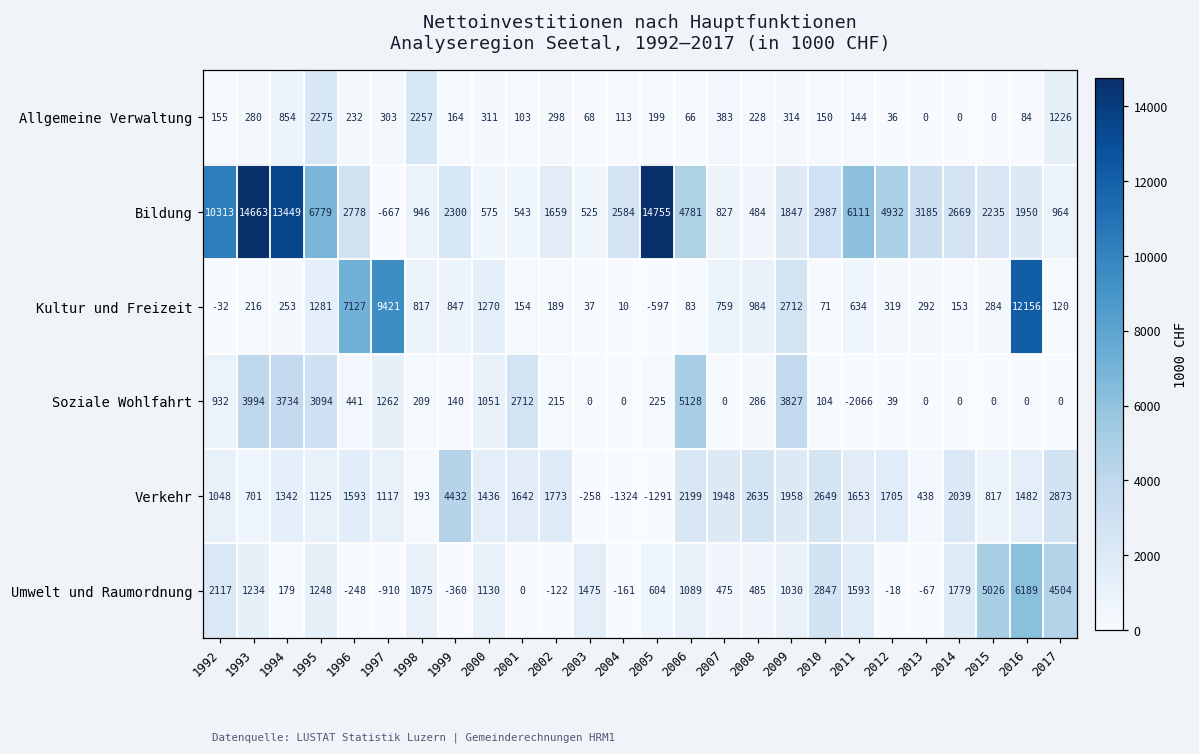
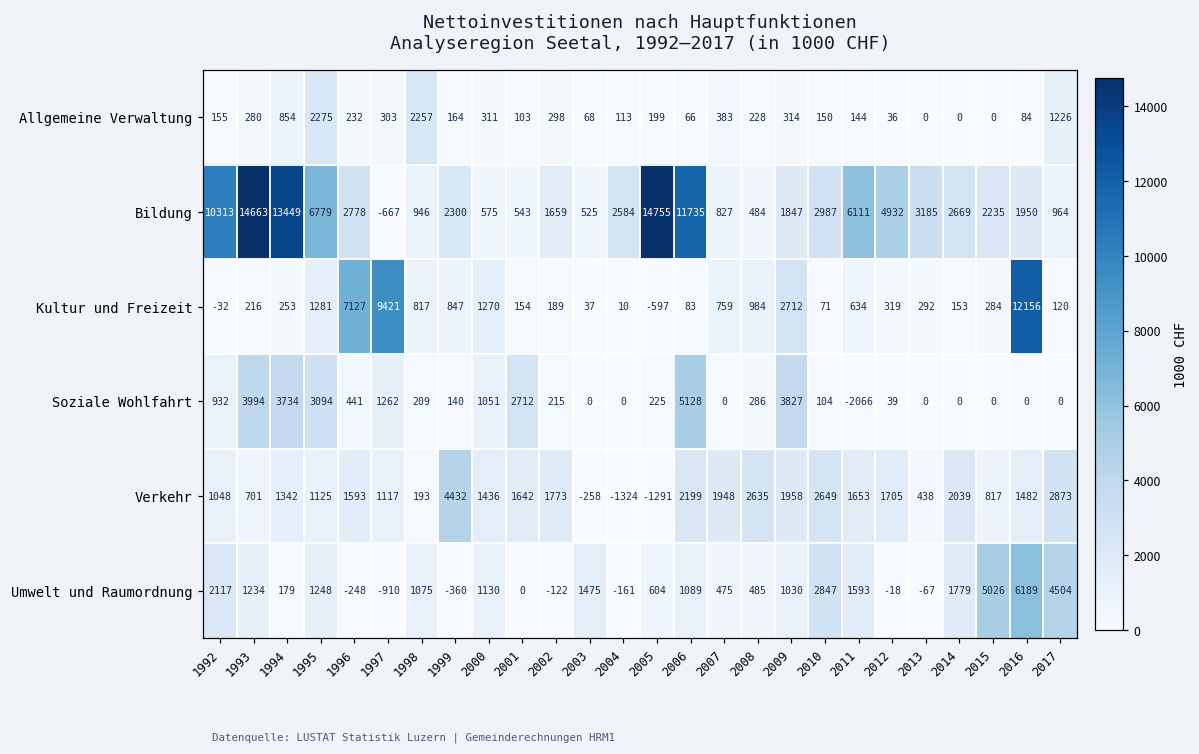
  {
    "Allgemeine Verwaltung": {
      "1992": 155,
      "1993": 280,
      "1994": 854,
      "1995": 2275,
      "1996": 232,
      "1997": 303,
      "1998": 2257,
      "1999": 164,
      "2000": 311,
      "2001": 103,
      "2002": 298,
      "2003": 68,
      "2004": 113,
      "2005": 199,
      "2006": 66,
      "2007": 383,
      "2008": 228,
      "2009": 314,
      "2010": 150,
      "2011": 144,
      "2012": 36,
      "2013": 0,
      "2014": 0,
      "2015": 0,
      "2016": 84,
      "2017": 1226
    },
    "Bildung": {
      "1992": 10313,
      "1993": 14663,
      "1994": 13449,
      "1995": 6779,
      "1996": 2778,
      "1997": -667,
      "1998": 946,
      "1999": 2300,
      "2000": 575,
      "2001": 543,
      "2002": 1659,
      "2003": 525,
      "2004": 2584,
      "2005": 14755,
-     "2006": 4781,
+     "2006": 11735,
      "2007": 827,
      "2008": 484,
      "2009": 1847,
      "2010": 2987,
      "2011": 6111,
      "2012": 4932,
      "2013": 3185,
      "2014": 2669,
      "2015": 2235,
      "2016": 1950,
      "2017": 964
    },
    "Kultur und Freizeit": {
      "1992": -32,
      "1993": 216,
      "1994": 253,
      "1995": 1281,
      "1996": 7127,
      "1997": 9421,
      "1998": 817,
      "1999": 847,
      "2000": 1270,
      "2001": 154,
      "2002": 189,
      "2003": 37,
      "2004": 10,
      "2005": -597,
      "2006": 83,
      "2007": 759,
      "2008": 984,
      "2009": 2712,
      "2010": 71,
      "2011": 634,
      "2012": 319,
      "2013": 292,
      "2014": 153,
      "2015": 284,
      "2016": 12156,
      "2017": 120
    },
    "Soziale Wohlfahrt": {
      "1992": 932,
      "1993": 3994,
      "1994": 3734,
      "1995": 3094,
      "1996": 441,
      "1997": 1262,
      "1998": 209,
      "1999": 140,
      "2000": 1051,
      "2001": 2712,
      "2002": 215,
      "2003": 0,
      "2004": 0,
      "2005": 225,
      "2006": 5128,
      "2007": 0,
      "2008": 286,
      "2009": 3827,
      "2010": 104,
      "2011": -2066,
      "2012": 39,
      "2013": 0,
      "2014": 0,
      "2015": 0,
      "2016": 0,
      "2017": 0
    },
    "Verkehr": {
      "1992": 1048,
      "1993": 701,
      "1994": 1342,
      "1995": 1125,
      "1996": 1593,
      "1997": 1117,
      "1998": 193,
      "1999": 4432,
      "2000": 1436,
      "2001": 1642,
      "2002": 1773,
      "2003": -258,
      "2004": -1324,
      "2005": -1291,
      "2006": 2199,
      "2007": 1948,
      "2008": 2635,
      "2009": 1958,
      "2010": 2649,
      "2011": 1653,
      "2012": 1705,
      "2013": 438,
      "2014": 2039,
      "2015": 817,
      "2016": 1482,
      "2017": 2873
    },
    "Umwelt und Raumordnung": {
      "1992": 2117,
      "1993": 1234,
      "1994": 179,
      "1995": 1248,
      "1996": -248,
      "1997": -910,
      "1998": 1075,
      "1999": -360,
      "2000": 1130,
      "2001": 0,
      "2002": -122,
      "2003": 1475,
      "2004": -161,
      "2005": 604,
      "2006": 1089,
      "2007": 475,
      "2008": 485,
      "2009": 1030,
      "2010": 2847,
      "2011": 1593,
      "2012": -18,
      "2013": -67,
      "2014": 1779,
      "2015": 5026,
      "2016": 6189,
      "2017": 4504
    }
  }
